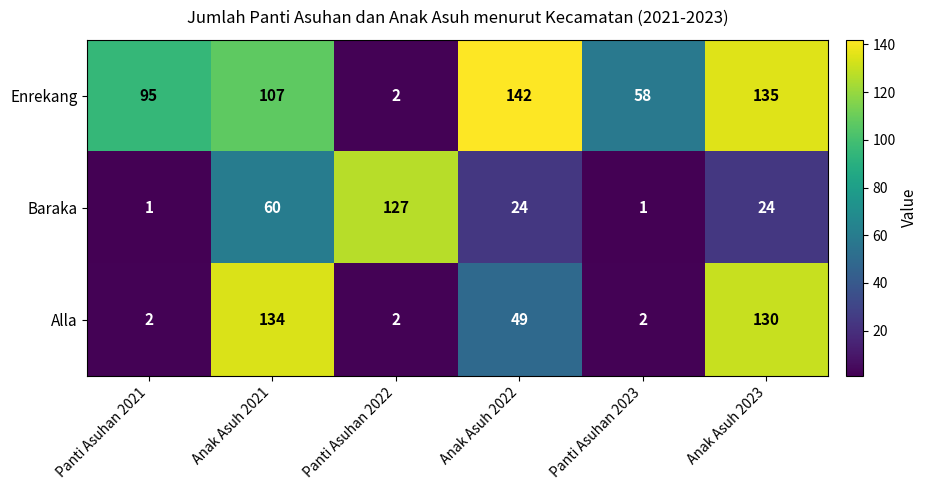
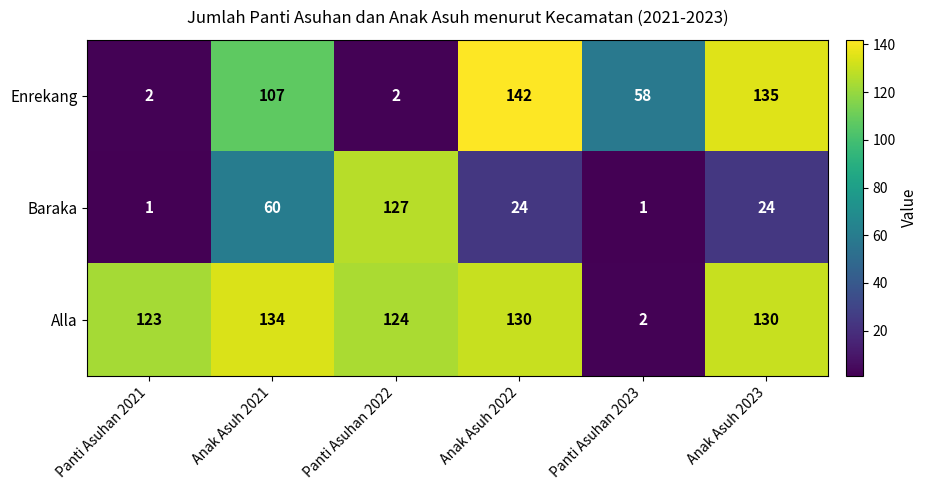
  {
    "Enrekang": {
-     "Panti Asuhan 2021": 95,
+     "Panti Asuhan 2021": 2,
      "Anak Asuh 2021": 107,
      "Panti Asuhan 2022": 2,
      "Anak Asuh 2022": 142,
      "Panti Asuhan 2023": 58,
      "Anak Asuh 2023": 135
    },
    "Baraka": {
      "Panti Asuhan 2021": 1,
      "Anak Asuh 2021": 60,
      "Panti Asuhan 2022": 127,
      "Anak Asuh 2022": 24,
      "Panti Asuhan 2023": 1,
      "Anak Asuh 2023": 24
    },
    "Alla": {
-     "Panti Asuhan 2021": 2,
+     "Panti Asuhan 2021": 123,
      "Anak Asuh 2021": 134,
-     "Panti Asuhan 2022": 2,
-     "Anak Asuh 2022": 49,
+     "Panti Asuhan 2022": 124,
+     "Anak Asuh 2022": 130,
      "Panti Asuhan 2023": 2,
      "Anak Asuh 2023": 130
    }
  }
